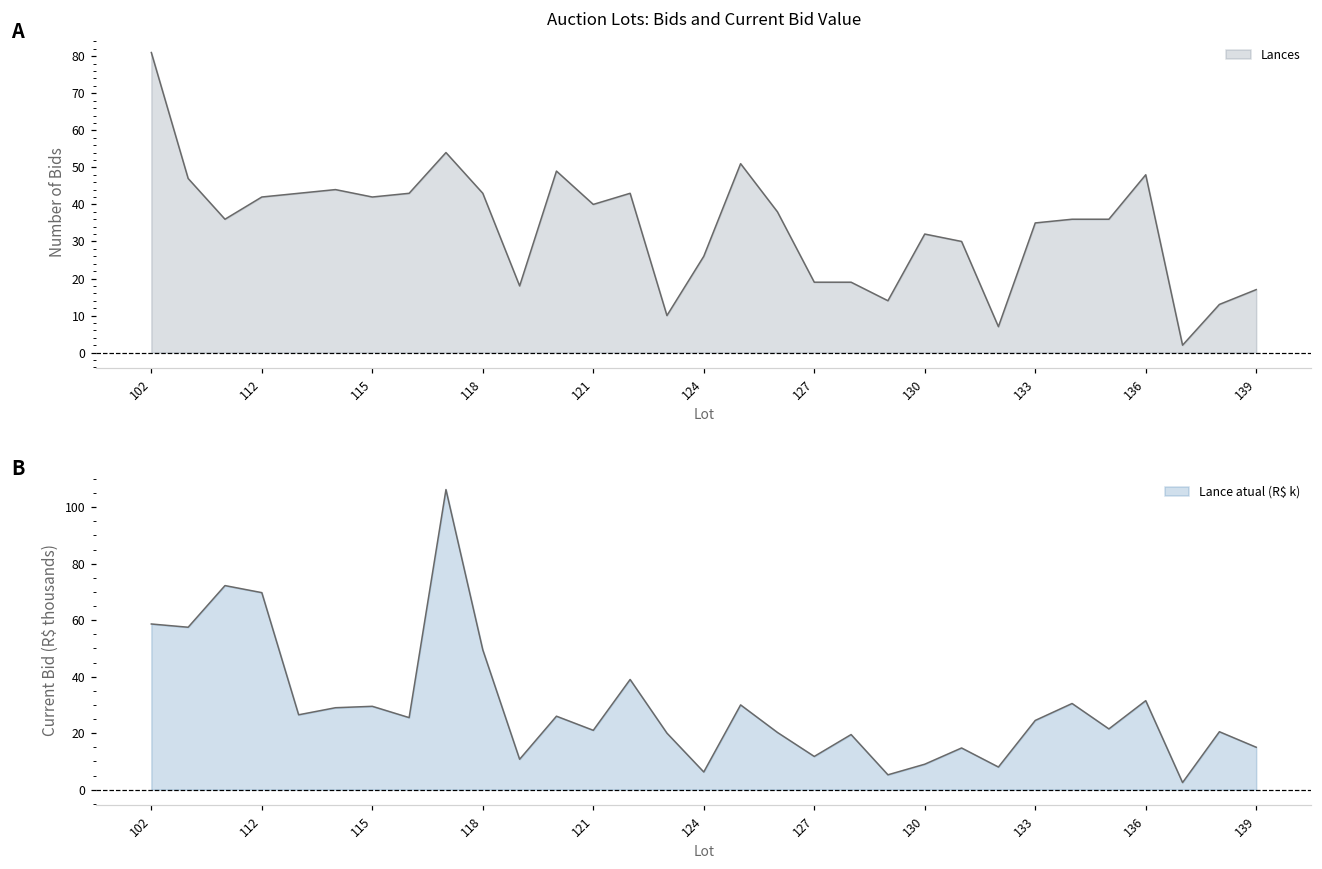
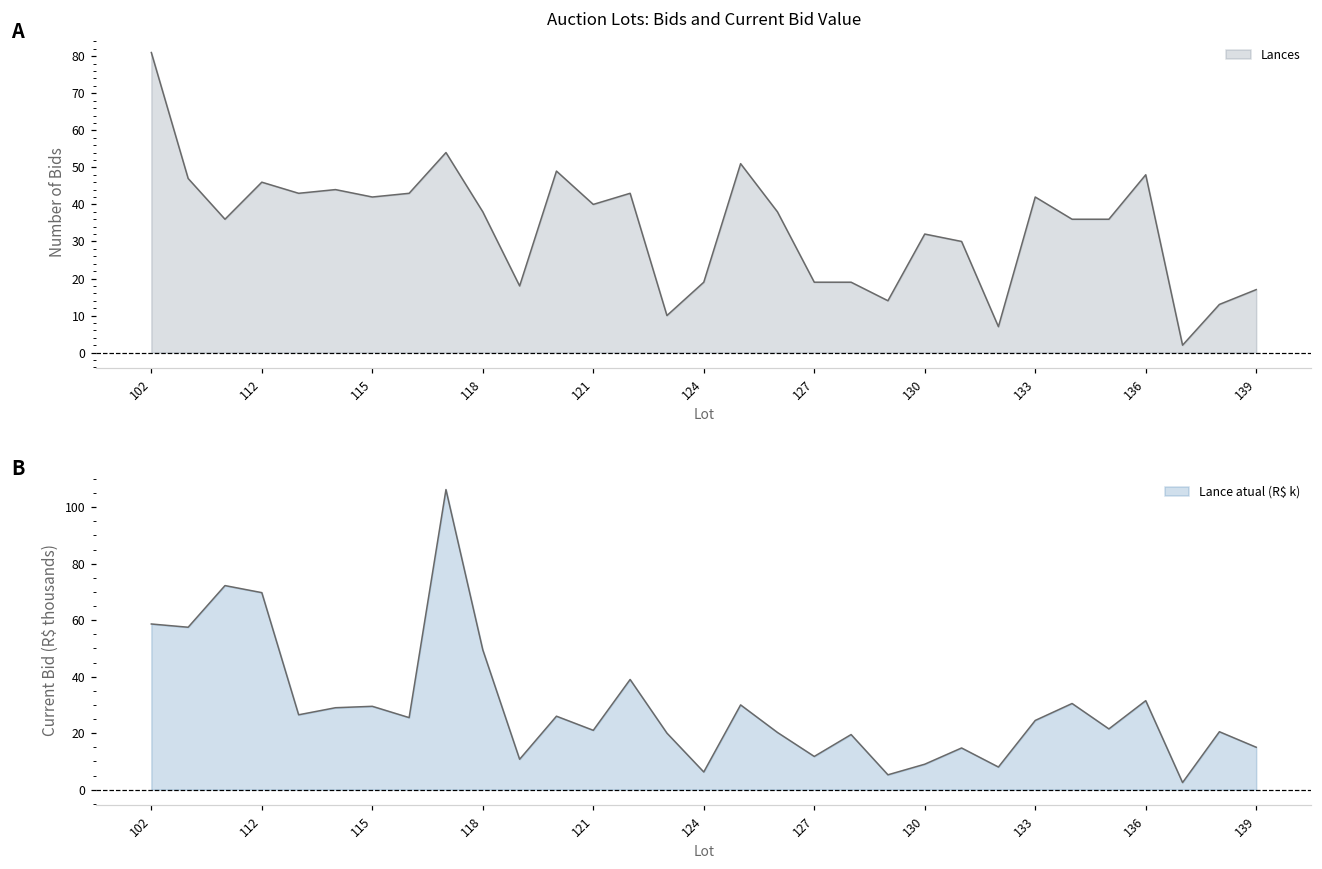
  {
    "Auction Lots: Bids and Current Bid Value": {
      "102": 81,
-     "112": 42,
+     "112": 46,
      "115": 42,
-     "118": 43,
+     "118": 38,
      "121": 40,
-     "124": 26,
+     "124": 19,
      "127": 19,
      "130": 32,
-     "133": 35,
+     "133": 42,
      "136": 48,
      "139": 17
    }
  }
